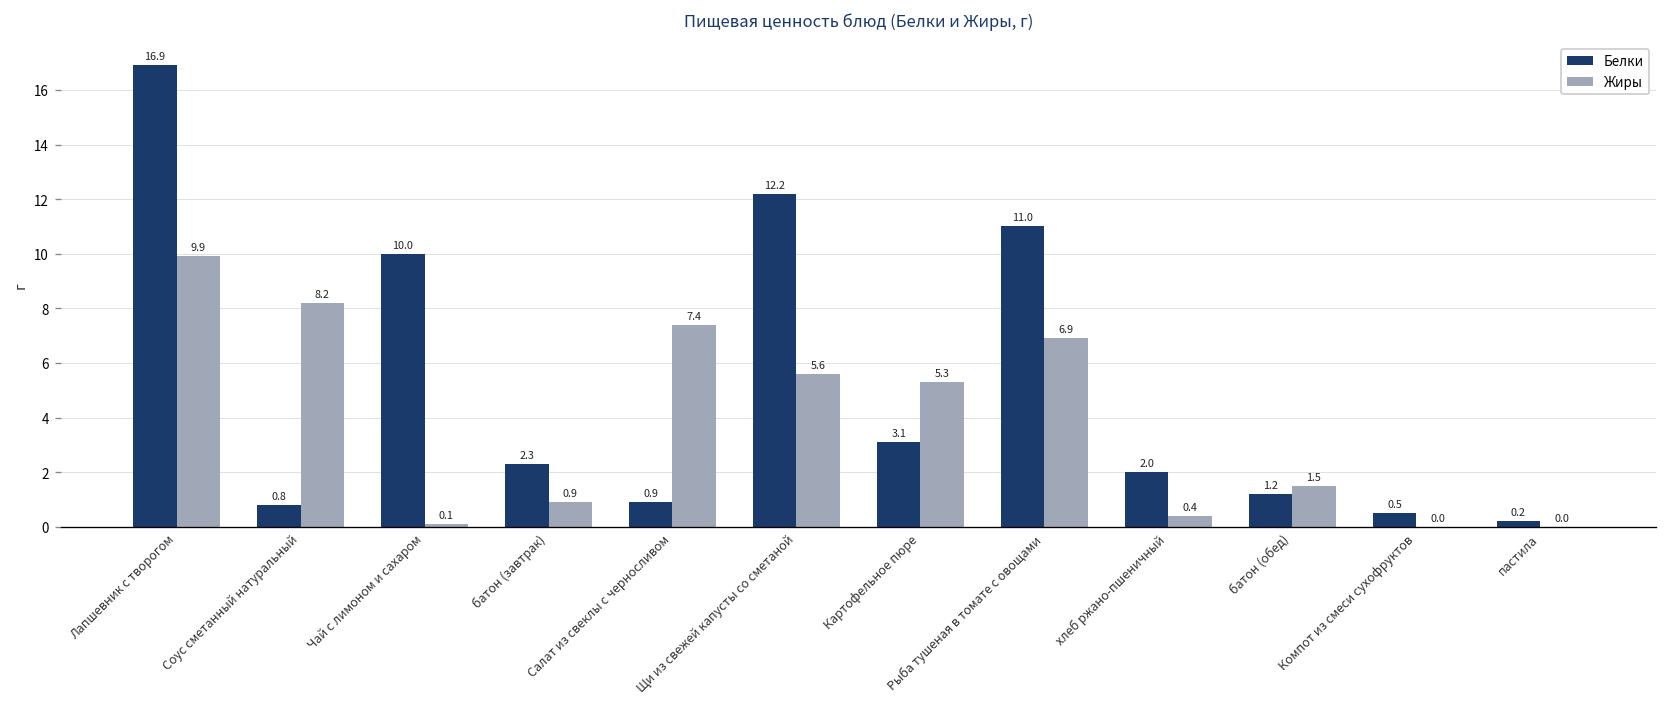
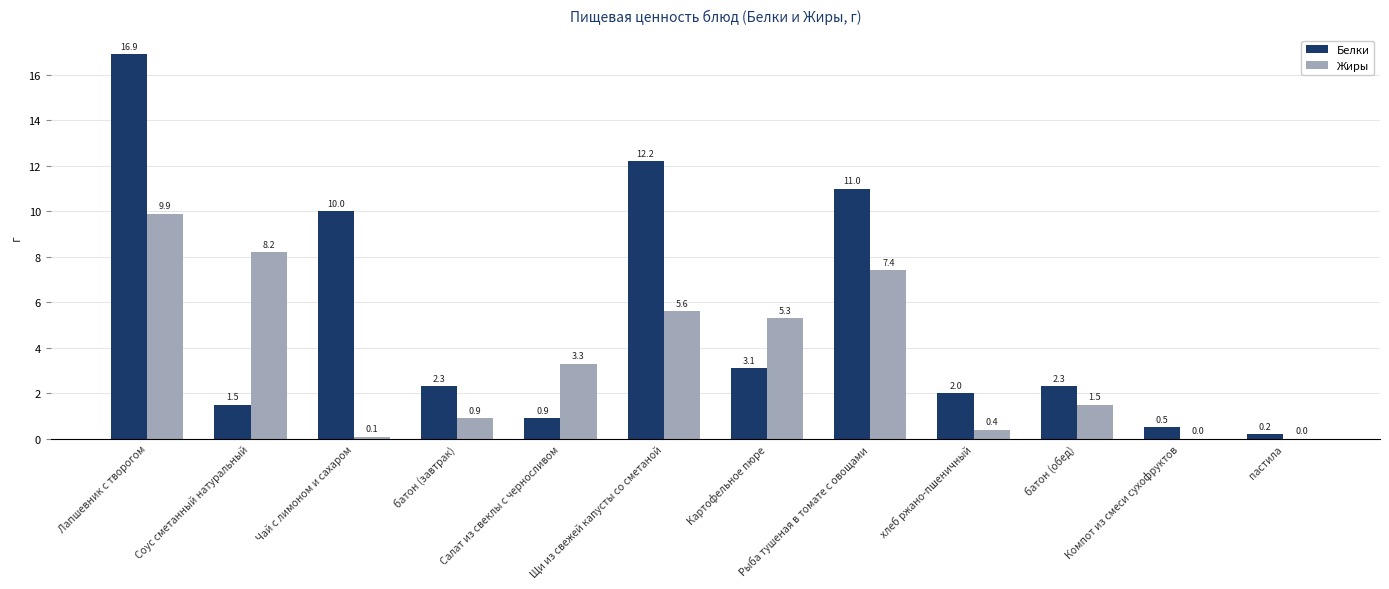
  {
    "Белки": {
      "Лапшевник с творогом": 16.9,
-     "Соус сметанный натуральный": 0.8,
+     "Соус сметанный натуральный": 1.5,
      "Чай с лимоном и сахаром": 10.0,
      "батон (завтрак)": 2.3,
      "Салат из свеклы с черносливом": 0.9,
      "Щи из свежей капусты со сметаной": 12.2,
      "Картофельное пюре": 3.1,
      "Рыба тушеная в томате с овощами": 11.0,
      "хлеб ржано-пшеничный": 2.0,
-     "батон (обед)": 1.2,
+     "батон (обед)": 2.3,
      "Компот из смеси сухофруктов": 0.5,
      "пастила": 0.2
    },
    "Жиры": {
      "Лапшевник с творогом": 9.9,
      "Соус сметанный натуральный": 8.2,
      "Чай с лимоном и сахаром": 0.1,
      "батон (завтрак)": 0.9,
-     "Салат из свеклы с черносливом": 7.4,
+     "Салат из свеклы с черносливом": 3.3,
      "Щи из свежей капусты со сметаной": 5.6,
      "Картофельное пюре": 5.3,
-     "Рыба тушеная в томате с овощами": 6.9,
+     "Рыба тушеная в томате с овощами": 7.4,
      "хлеб ржано-пшеничный": 0.4,
      "батон (обед)": 1.5,
      "Компот из смеси сухофруктов": 0.0,
      "пастила": 0.0
    }
  }
